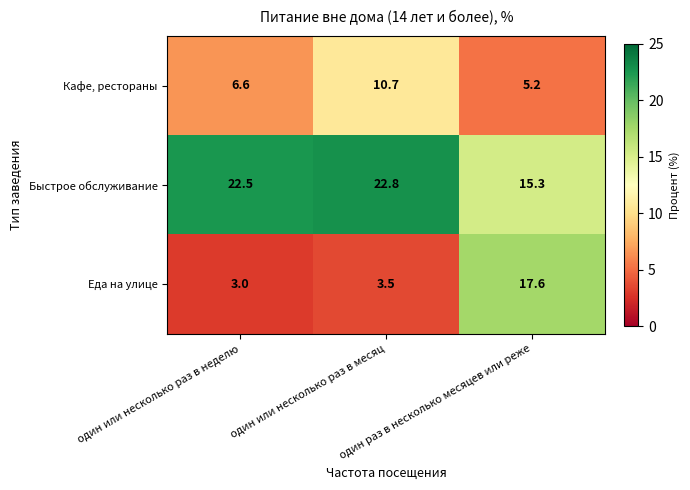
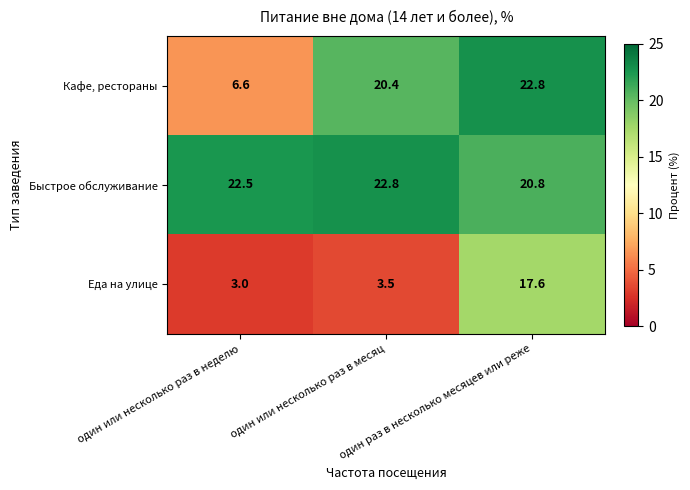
  {
    "Кафе, рестораны": {
      "один или несколько раз в неделю": 6.6,
-     "один или несколько раз в месяц": 10.7,
-     "один раз в несколько месяцев или реже": 5.2
+     "один или несколько раз в месяц": 20.4,
+     "один раз в несколько месяцев или реже": 22.8
    },
    "Быстрое обслуживание": {
      "один или несколько раз в неделю": 22.5,
      "один или несколько раз в месяц": 22.8,
-     "один раз в несколько месяцев или реже": 15.3
+     "один раз в несколько месяцев или реже": 20.8
    },
    "Еда на улице": {
      "один или несколько раз в неделю": 3.0,
      "один или несколько раз в месяц": 3.5,
      "один раз в несколько месяцев или реже": 17.6
    }
  }
